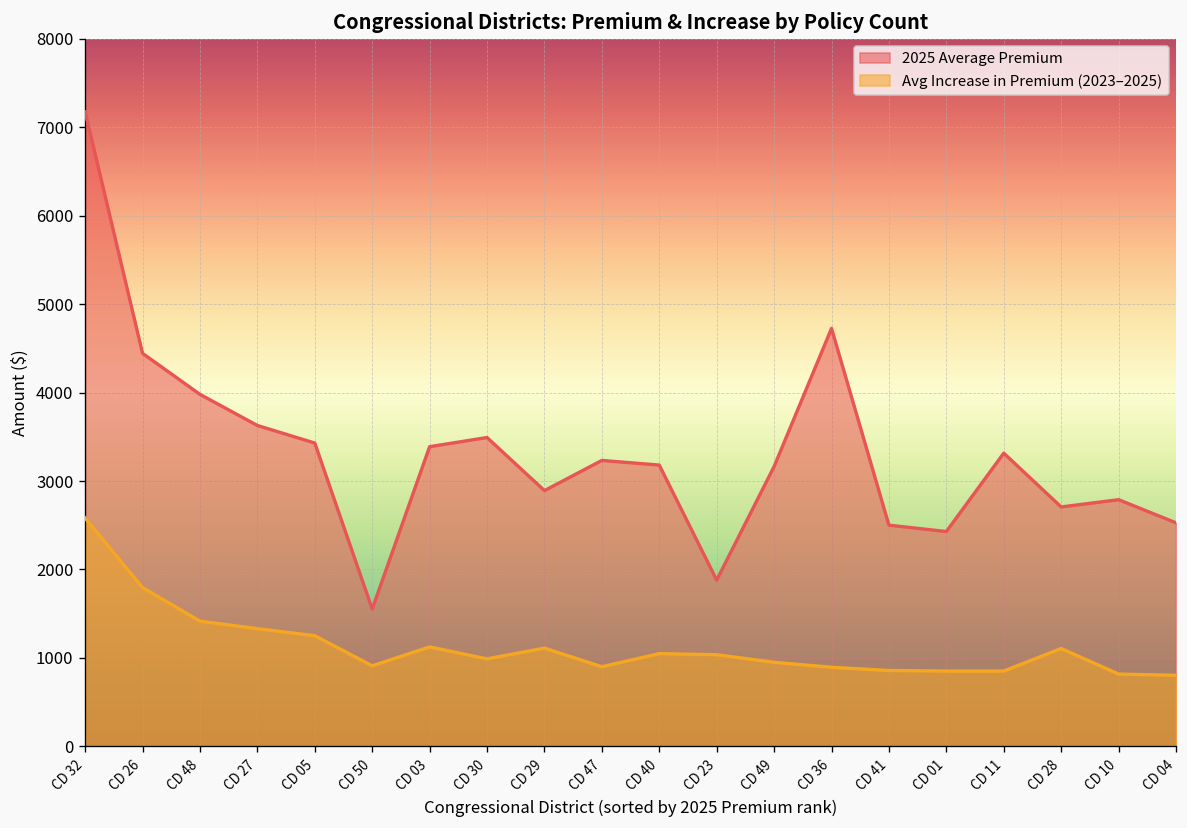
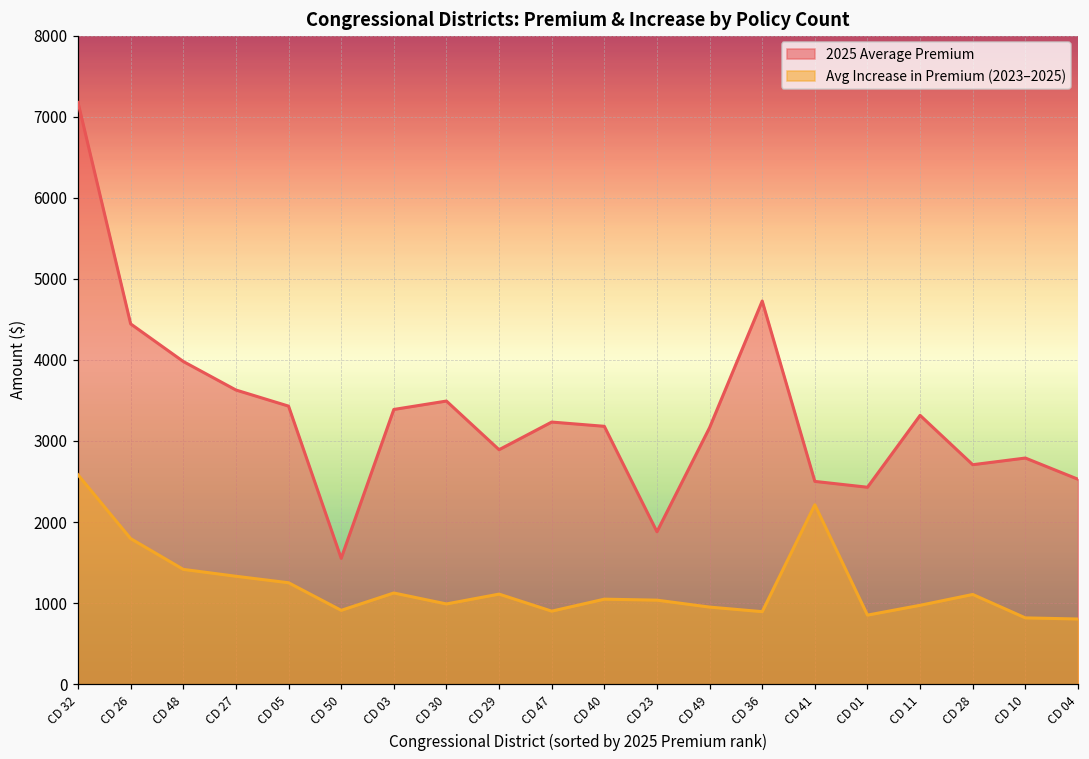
  {
    "2025 Average Premium": {
      "CD 32": 7200,
      "CD 26": 4400,
      "CD 48": 4000,
      "CD 27": 3600,
      "CD 05": 3400,
      "CD 50": 1600,
      "CD 03": 3400,
      "CD 30": 3500,
      "CD 29": 2900,
      "CD 47": 3200,
      "CD 40": 3200,
      "CD 23": 1900,
      "CD 49": 3200,
      "CD 36": 4700,
      "CD 41": 2500,
      "CD 01": 2400,
      "CD 11": 3300,
      "CD 28": 2700,
      "CD 10": 2800,
      "CD 04": 2500
    },
    "Avg Increase in Premium (2023–2025)": {
      "CD 32": 2600,
      "CD 26": 1800,
      "CD 48": 1400,
      "CD 27": 1300,
      "CD 05": 1300,
      "CD 50": 900,
      "CD 03": 1100,
      "CD 30": 1000,
      "CD 29": 1100,
      "CD 47": 900,
      "CD 40": 1000,
      "CD 23": 1000,
      "CD 49": 1000,
      "CD 36": 900,
-     "CD 41": 900,
+     "CD 41": 2200,
      "CD 01": 900,
-     "CD 11": 900,
+     "CD 11": 1000,
      "CD 28": 1100,
      "CD 10": 800,
      "CD 04": 800
    }
  }
